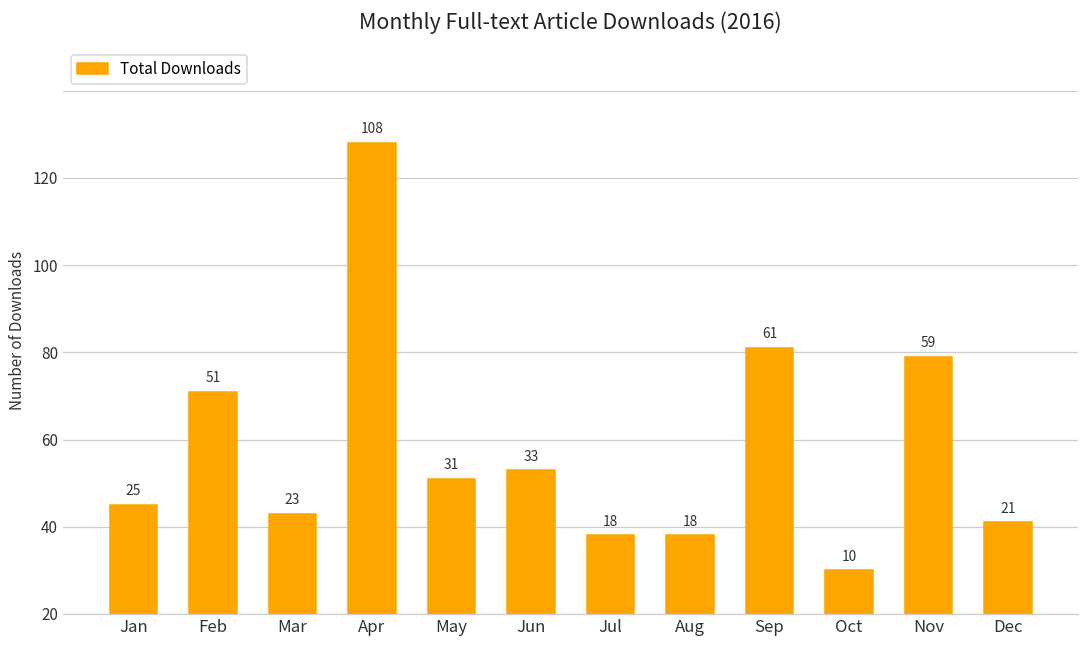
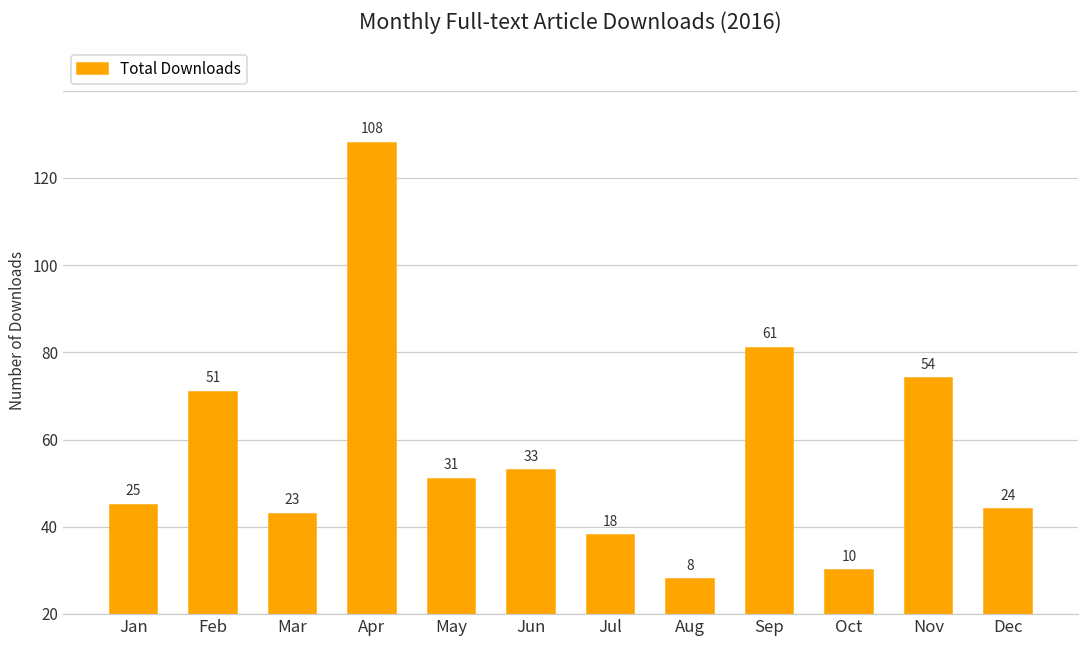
  {
    "Jan": 25,
    "Feb": 51,
    "Mar": 23,
    "Apr": 108,
    "May": 31,
    "Jun": 33,
    "Jul": 18,
-   "Aug": 18,
+   "Aug": 8,
    "Sep": 61,
    "Oct": 10,
-   "Nov": 59,
-   "Dec": 21
+   "Nov": 54,
+   "Dec": 24
  }
